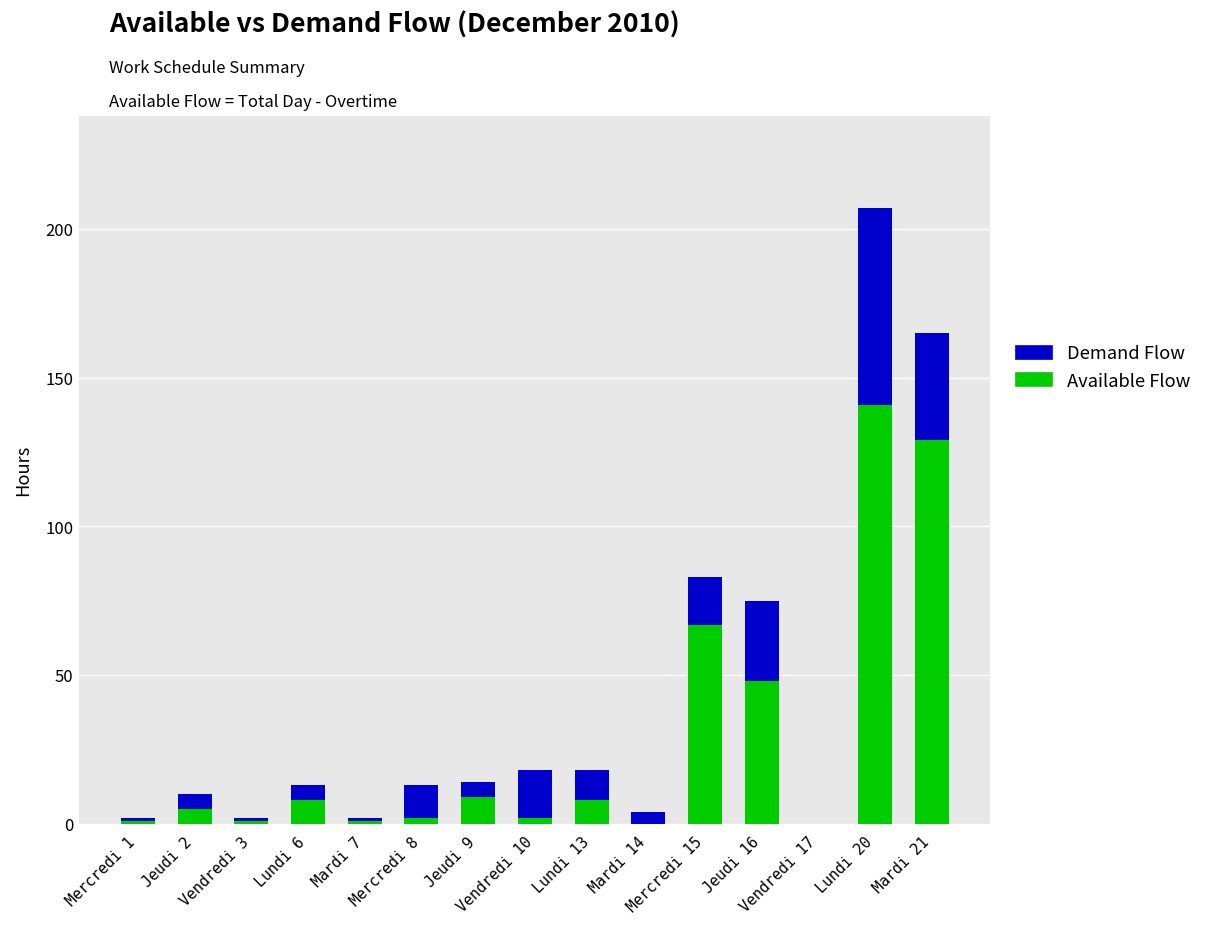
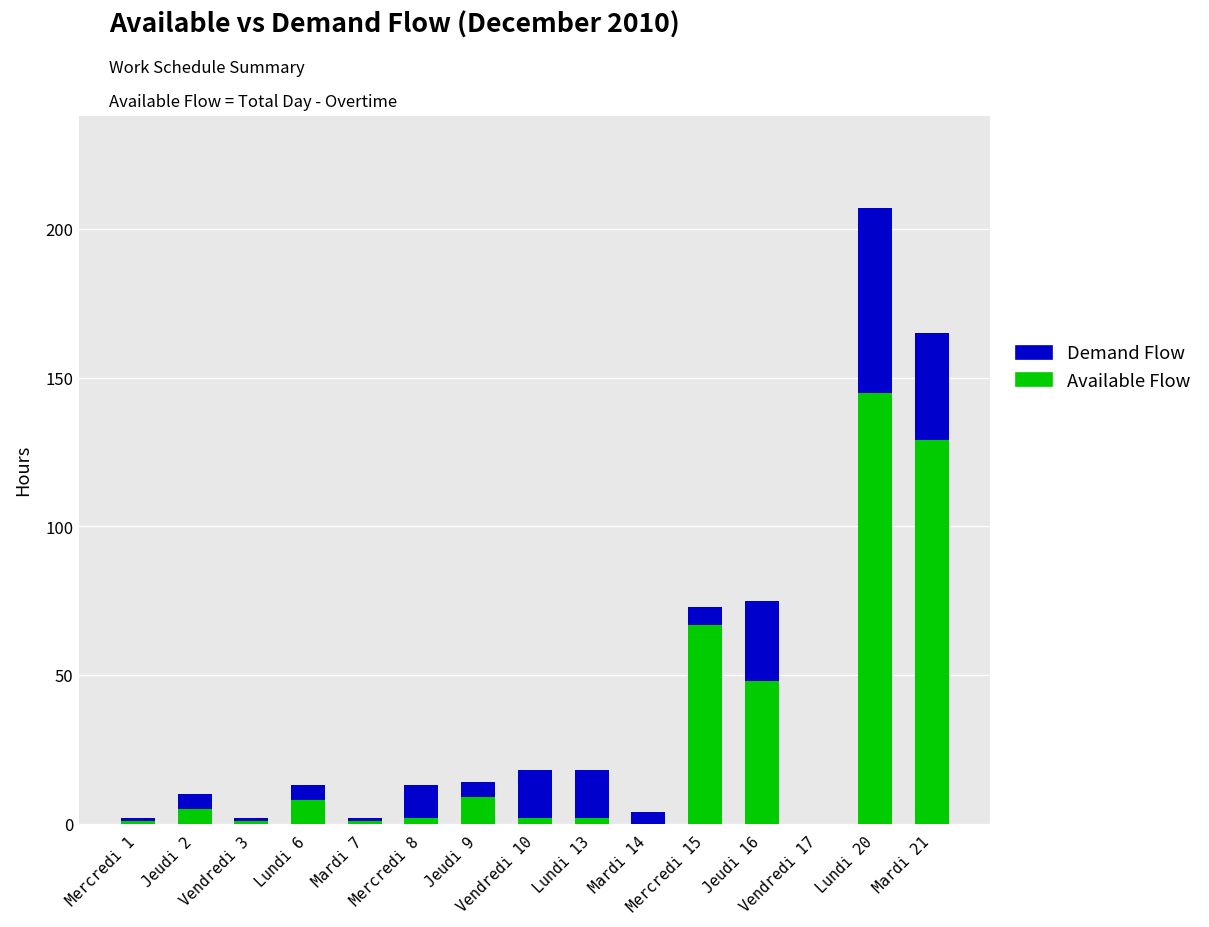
  {
    "Available Flow": {
-     "Lundi 13": 8,
+     "Lundi 13": 2,
      "Mardi 14": 0,
      "Vendredi 17": 0,
-     "Lundi 20": 141
+     "Lundi 20": 145
    },
    "Demand Flow": {
      "Mercredi 1": 2,
      "Jeudi 2": 10,
      "Vendredi 3": 2,
      "Lundi 6": 13,
      "Mardi 7": 2,
      "Mercredi 8": 13,
      "Jeudi 9": 14,
      "Vendredi 10": 18,
      "Lundi 13": 18,
      "Mardi 14": 4,
-     "Mercredi 15": 83,
+     "Mercredi 15": 73,
      "Jeudi 16": 75,
      "Vendredi 17": 0,
      "Lundi 20": 207,
      "Mardi 21": 165
    }
  }
